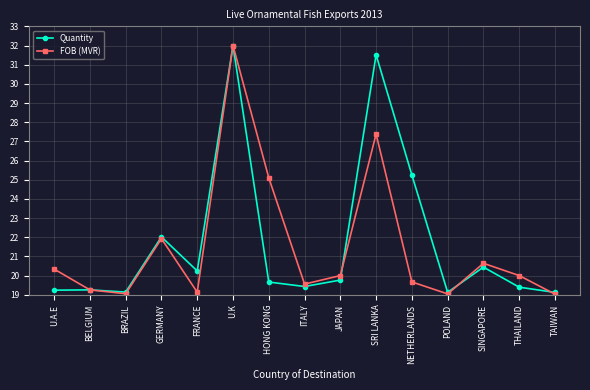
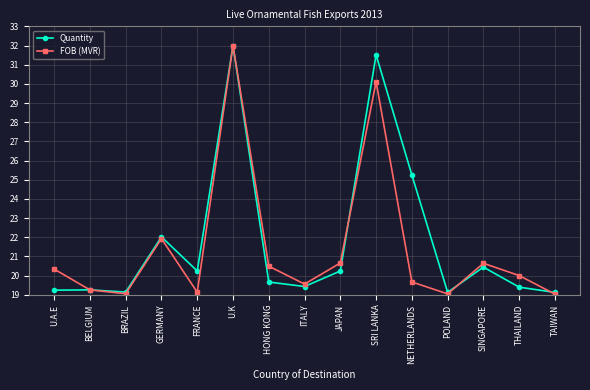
  {
    "Quantity": {
      "U.A.E": 19.2,
      "FRANCE": 20.2,
      "HONG KONG": 19.7,
-     "JAPAN": 19.8,
+     "JAPAN": 20.2,
      "SRI LANKA": 31.5,
      "NETHERLANDS": 25.2,
      "SINGAPORE": 20.4,
      "THAILAND": 19.4
    },
    "FOB (MVR)": {
      "U.A.E": 20.3,
      "FRANCE": 19.1,
-     "HONG KONG": 25.1,
-     "JAPAN": 20.0,
-     "SRI LANKA": 27.4,
+     "HONG KONG": 20.5,
+     "JAPAN": 20.7,
+     "SRI LANKA": 30.1,
      "NETHERLANDS": 19.7,
      "SINGAPORE": 20.6,
      "THAILAND": 20.0
    }
  }
